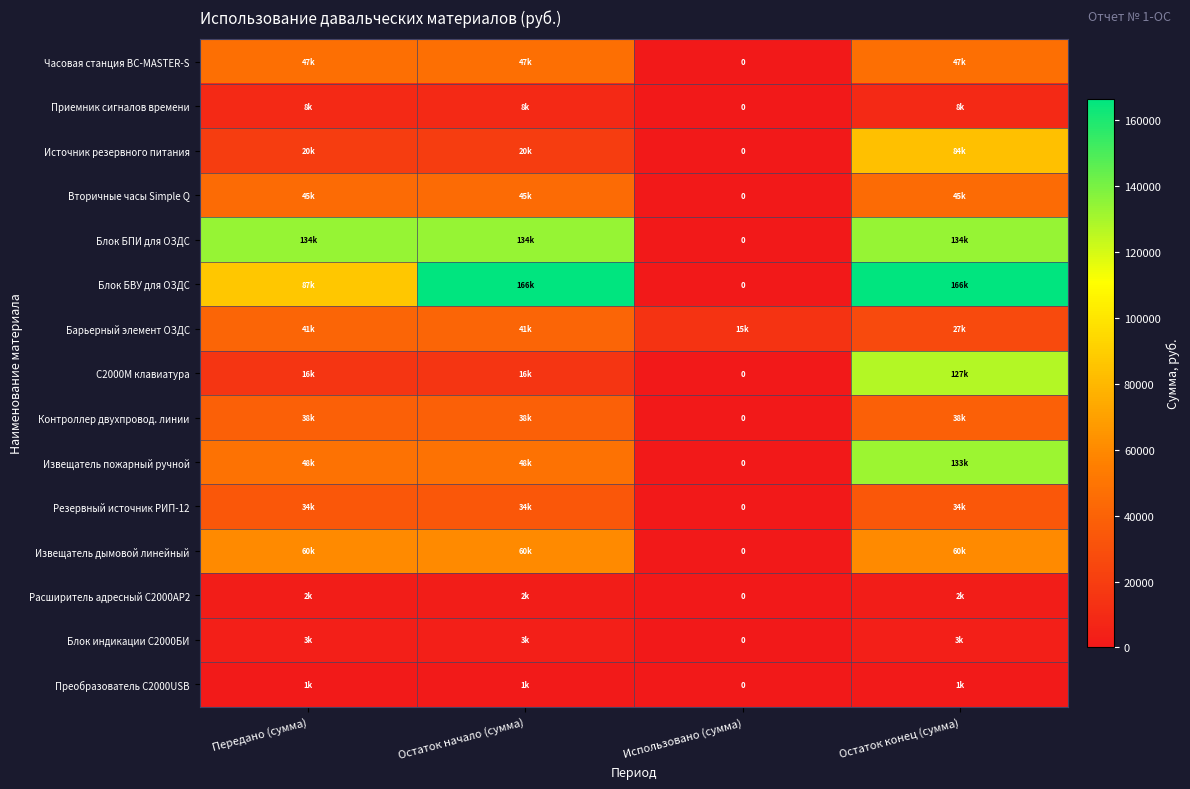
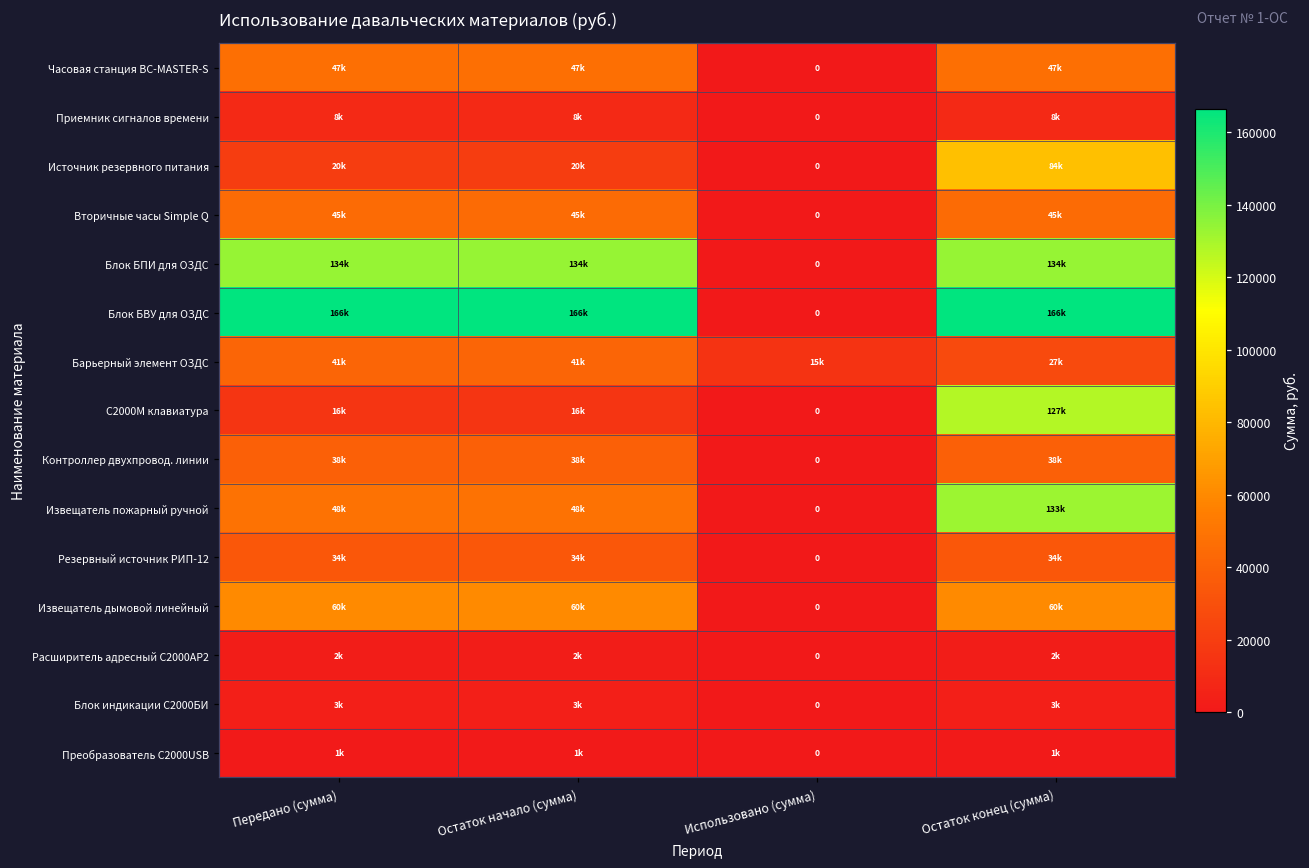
  {
    "Часовая станция BC-MASTER-S": {
      "Передано (сумма)": "47k",
      "Остаток начало (сумма)": "47k",
      "Использовано (сумма)": "0",
      "Остаток конец (сумма)": "47k"
    },
    "Приемник сигналов времени": {
      "Передано (сумма)": "8k",
      "Остаток начало (сумма)": "8k",
      "Использовано (сумма)": "0",
      "Остаток конец (сумма)": "8k"
    },
    "Источник резервного питания": {
      "Передано (сумма)": "20k",
      "Остаток начало (сумма)": "20k",
      "Использовано (сумма)": "0",
      "Остаток конец (сумма)": "84k"
    },
    "Вторичные часы Simple Q": {
      "Передано (сумма)": "45k",
      "Остаток начало (сумма)": "45k",
      "Использовано (сумма)": "0",
      "Остаток конец (сумма)": "45k"
    },
    "Блок БПИ для ОЗДС": {
      "Передано (сумма)": "134k",
      "Остаток начало (сумма)": "134k",
      "Использовано (сумма)": "0",
      "Остаток конец (сумма)": "134k"
    },
    "Блок БВУ для ОЗДС": {
-     "Передано (сумма)": "87k",
+     "Передано (сумма)": "166k",
      "Остаток начало (сумма)": "166k",
      "Использовано (сумма)": "0",
      "Остаток конец (сумма)": "166k"
    },
    "Барьерный элемент ОЗДС": {
      "Передано (сумма)": "41k",
      "Остаток начало (сумма)": "41k",
      "Использовано (сумма)": "15k",
      "Остаток конец (сумма)": "27k"
    },
    "С2000М клавиатура": {
      "Передано (сумма)": "16k",
      "Остаток начало (сумма)": "16k",
      "Использовано (сумма)": "0",
      "Остаток конец (сумма)": "127k"
    },
    "Контроллер двухпровод. линии": {
      "Передано (сумма)": "38k",
      "Остаток начало (сумма)": "38k",
      "Использовано (сумма)": "0",
      "Остаток конец (сумма)": "38k"
    },
    "Извещатель пожарный ручной": {
      "Передано (сумма)": "48k",
      "Остаток начало (сумма)": "48k",
      "Использовано (сумма)": "0",
      "Остаток конец (сумма)": "133k"
    },
    "Резервный источник РИП-12": {
      "Передано (сумма)": "34k",
      "Остаток начало (сумма)": "34k",
      "Использовано (сумма)": "0",
      "Остаток конец (сумма)": "34k"
    },
    "Извещатель дымовой линейный": {
      "Передано (сумма)": "60k",
      "Остаток начало (сумма)": "60k",
      "Использовано (сумма)": "0",
      "Остаток конец (сумма)": "60k"
    },
    "Расширитель адресный С2000АР2": {
      "Передано (сумма)": "2k",
      "Остаток начало (сумма)": "2k",
      "Использовано (сумма)": "0",
      "Остаток конец (сумма)": "2k"
    },
    "Блок индикации С2000БИ": {
      "Передано (сумма)": "3k",
      "Остаток начало (сумма)": "3k",
      "Использовано (сумма)": "0",
      "Остаток конец (сумма)": "3k"
    },
    "Преобразователь С2000USB": {
      "Передано (сумма)": "1k",
      "Остаток начало (сумма)": "1k",
      "Использовано (сумма)": "0",
      "Остаток конец (сумма)": "1k"
    }
  }
